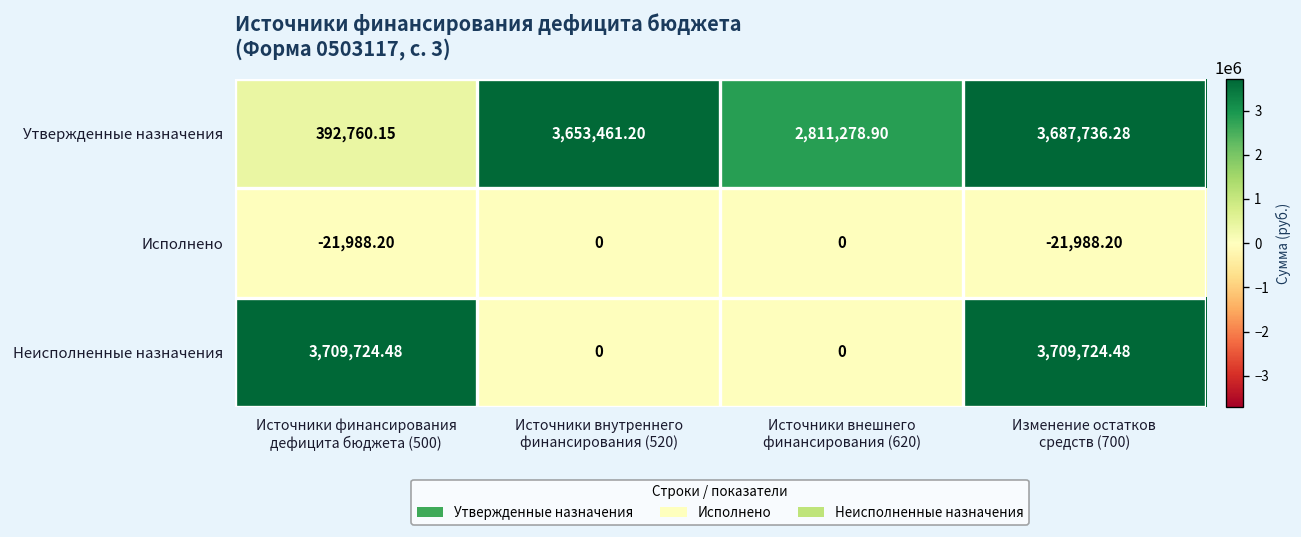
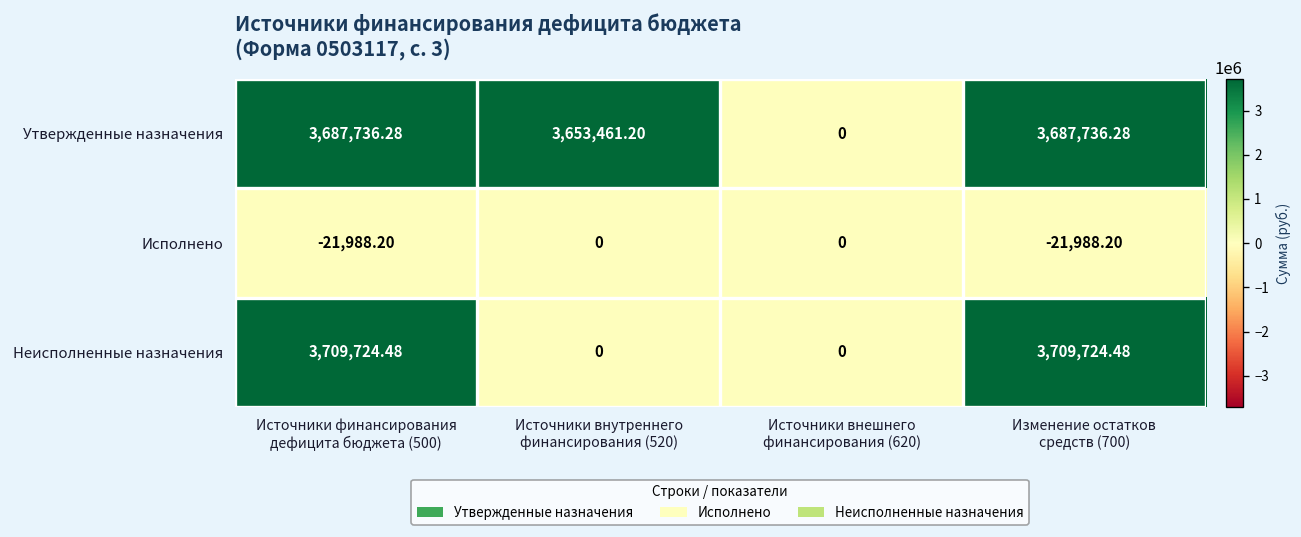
  {
    "Утвержденные назначения": {
-     "Источники финансирования дефицита бюджета (500)": "392,760.15",
+     "Источники финансирования дефицита бюджета (500)": "3,687,736.28",
      "Источники внутреннего финансирования (520)": "3,653,461.20",
-     "Источники внешнего финансирования (620)": "2,811,278.90",
+     "Источники внешнего финансирования (620)": "0",
      "Изменение остатков средств (700)": "3,687,736.28"
    },
    "Исполнено": {
      "Источники финансирования дефицита бюджета (500)": "-21,988.20",
      "Источники внутреннего финансирования (520)": "0",
      "Источники внешнего финансирования (620)": "0",
      "Изменение остатков средств (700)": "-21,988.20"
    },
    "Неисполненные назначения": {
      "Источники финансирования дефицита бюджета (500)": "3,709,724.48",
      "Источники внутреннего финансирования (520)": "0",
      "Источники внешнего финансирования (620)": "0",
      "Изменение остатков средств (700)": "3,709,724.48"
    }
  }
